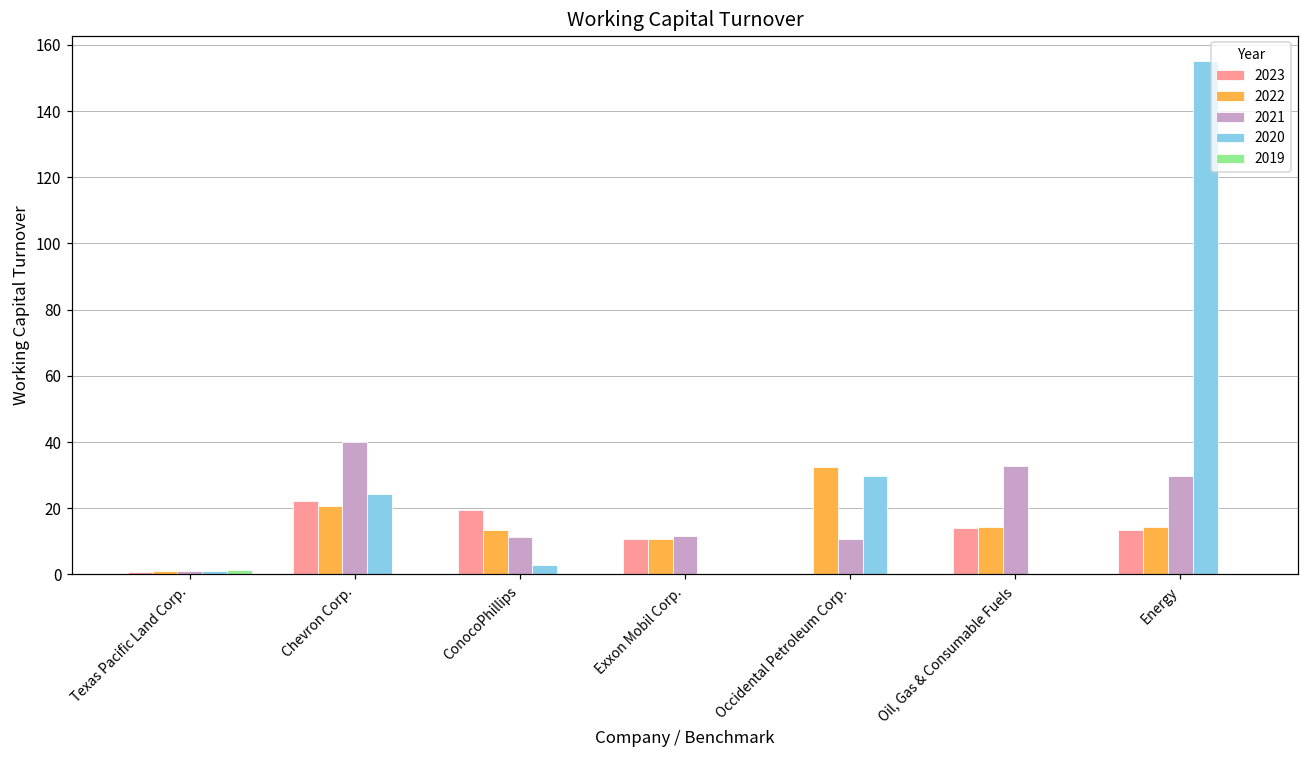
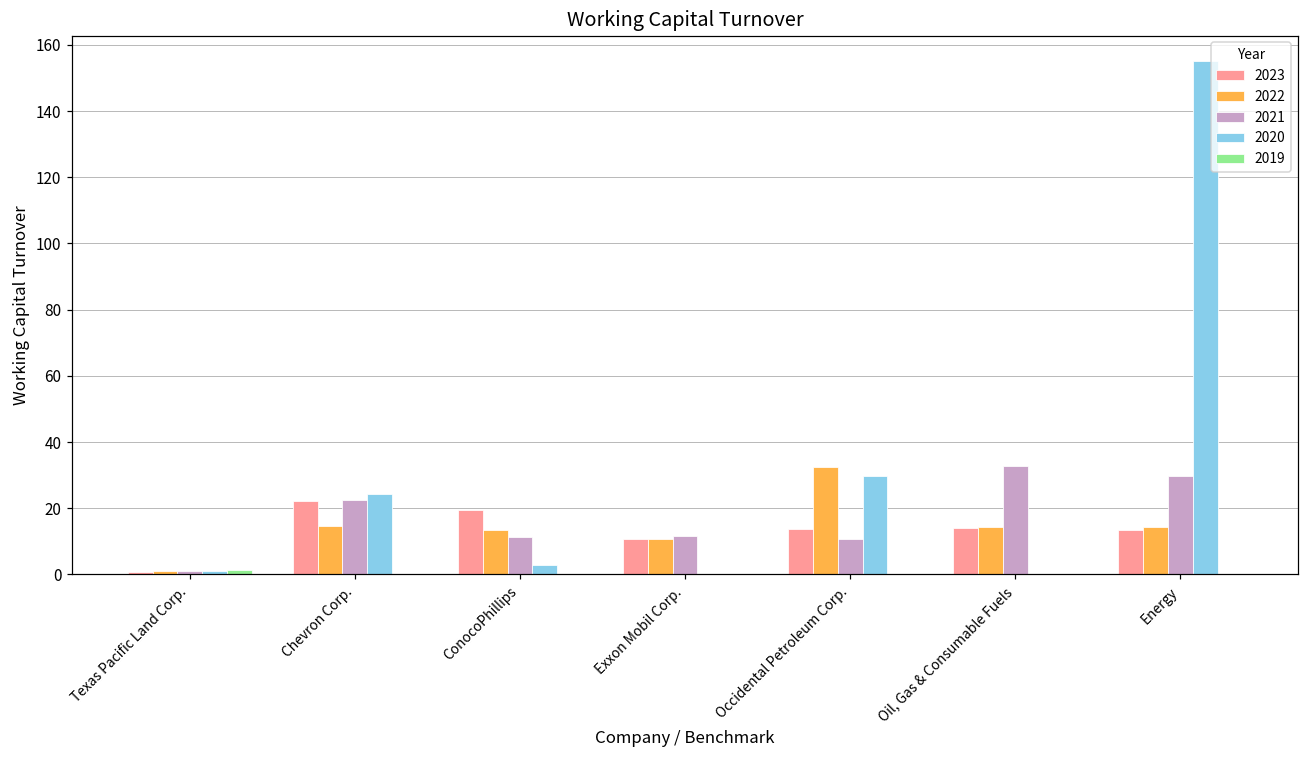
  {
    "2023": {
      "Chevron Corp.": 22,
      "ConocoPhillips": 19,
      "Exxon Mobil Corp.": 11,
-     "Occidental Petroleum Corp.": 0,
+     "Occidental Petroleum Corp.": 14,
      "Oil, Gas & Consumable Fuels": 14,
      "Energy": 14
    },
    "2022": {
      "Texas Pacific Land Corp.": 1,
-     "Chevron Corp.": 21,
+     "Chevron Corp.": 15,
      "ConocoPhillips": 13,
      "Exxon Mobil Corp.": 11,
      "Occidental Petroleum Corp.": 32,
      "Oil, Gas & Consumable Fuels": 14,
      "Energy": 14
    },
    "2021": {
      "Texas Pacific Land Corp.": 1,
-     "Chevron Corp.": 40,
+     "Chevron Corp.": 22,
      "ConocoPhillips": 11,
      "Exxon Mobil Corp.": 12,
      "Occidental Petroleum Corp.": 11,
      "Oil, Gas & Consumable Fuels": 33,
      "Energy": 30
    },
    "2020": {
      "Texas Pacific Land Corp.": 1,
      "Chevron Corp.": 24,
      "ConocoPhillips": 3,
      "Exxon Mobil Corp.": 0,
      "Occidental Petroleum Corp.": 30,
      "Oil, Gas & Consumable Fuels": 0,
      "Energy": 155
    },
    "2019": {
      "Texas Pacific Land Corp.": 1,
      "Chevron Corp.": 0,
      "ConocoPhillips": 0,
      "Exxon Mobil Corp.": 0,
      "Occidental Petroleum Corp.": 0,
      "Oil, Gas & Consumable Fuels": 0,
      "Energy": 0
    }
  }
